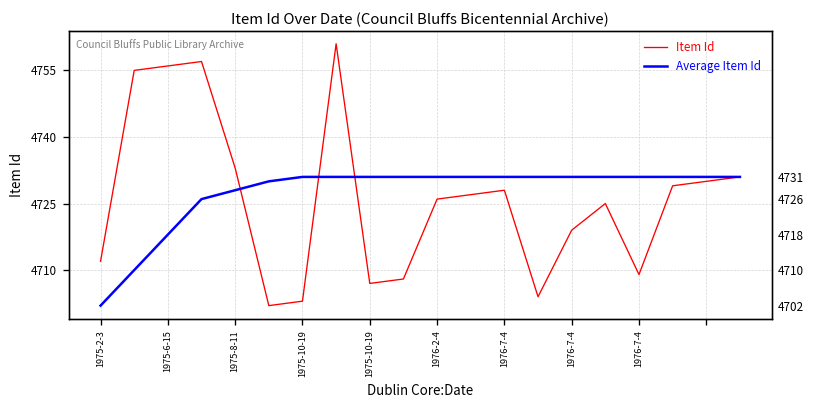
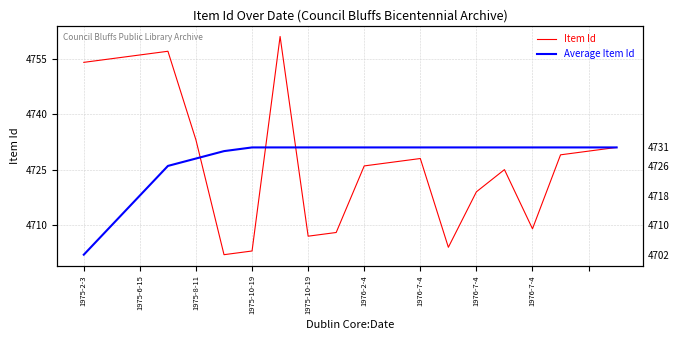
  {
    "Item Id": {
-     "1975-2-3": 4712,
+     "1975-2-3": 4754,
      "1975-8-11": 4733
    },
    "Average Item Id": {
      "1975-2-3": 4702,
      "1975-8-11": 4728
    }
  }
